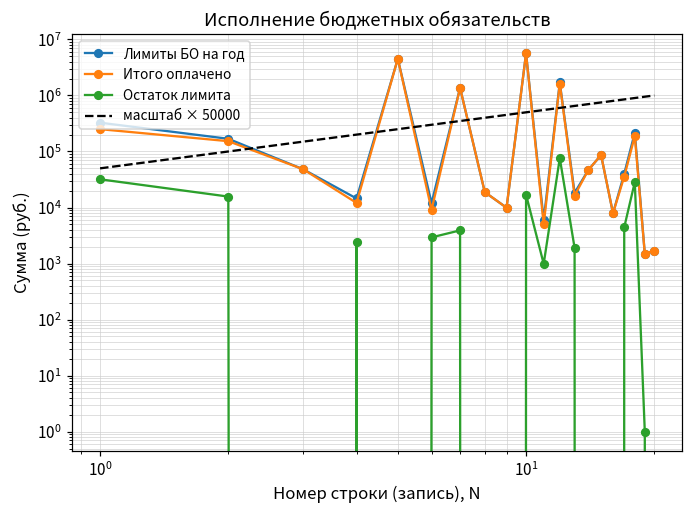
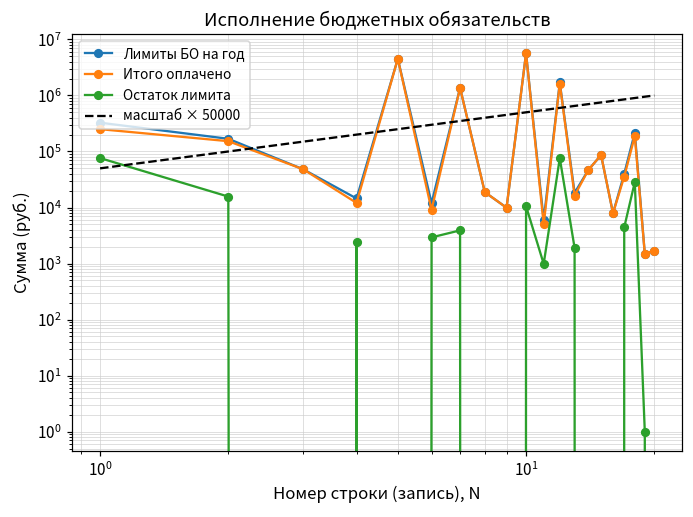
  {
    "Остаток лимита": {
-     "10^0": 30000,
-     "10^1": 17000
+     "10^0": 80000,
+     "10^1": 11000
    },
    "масштаб × 50000": {
      "10^0": 50000
    }
  }
